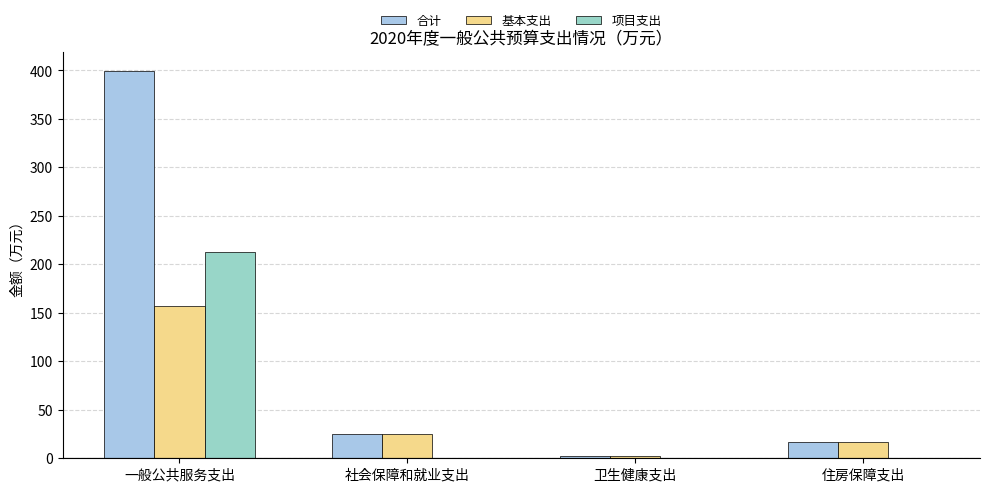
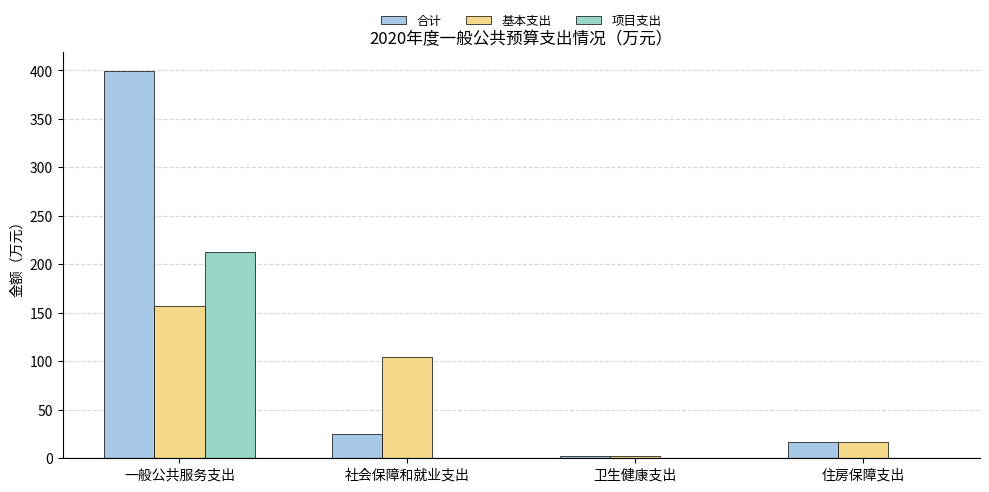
  {
    "基本支出": {
      "一般公共服务支出": 160,
-     "社会保障和就业支出": 30,
+     "社会保障和就业支出": 100,
      "卫生健康支出": 0,
      "住房保障支出": 20
    }
  }
